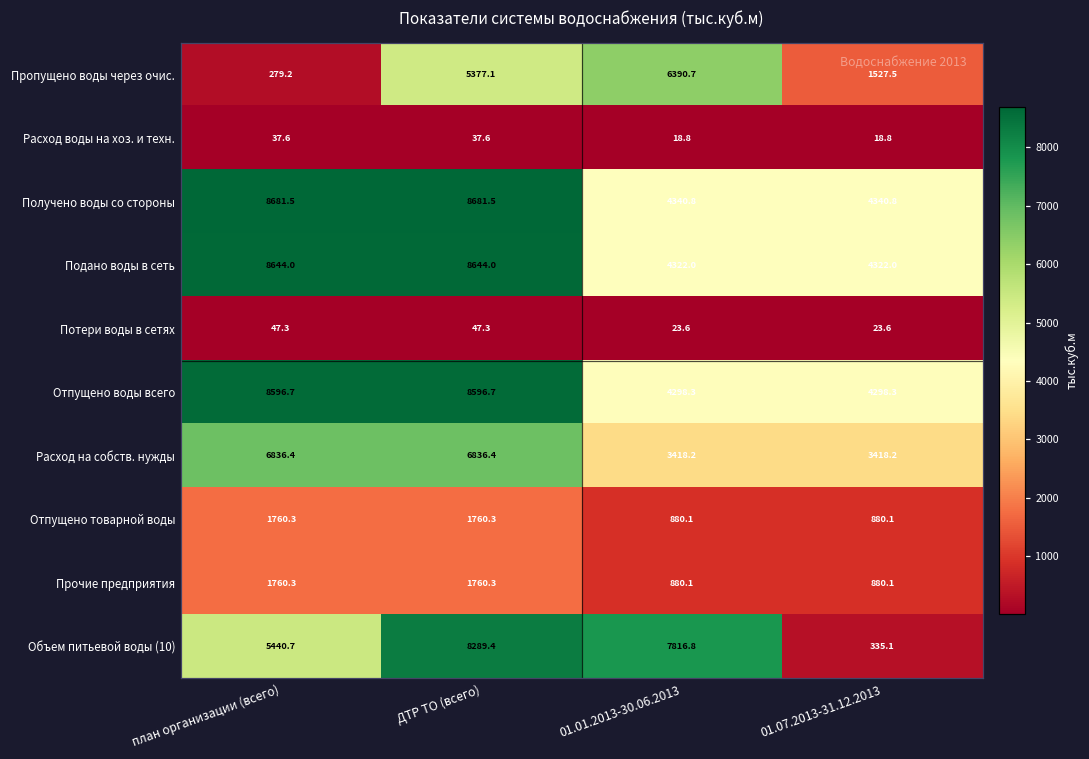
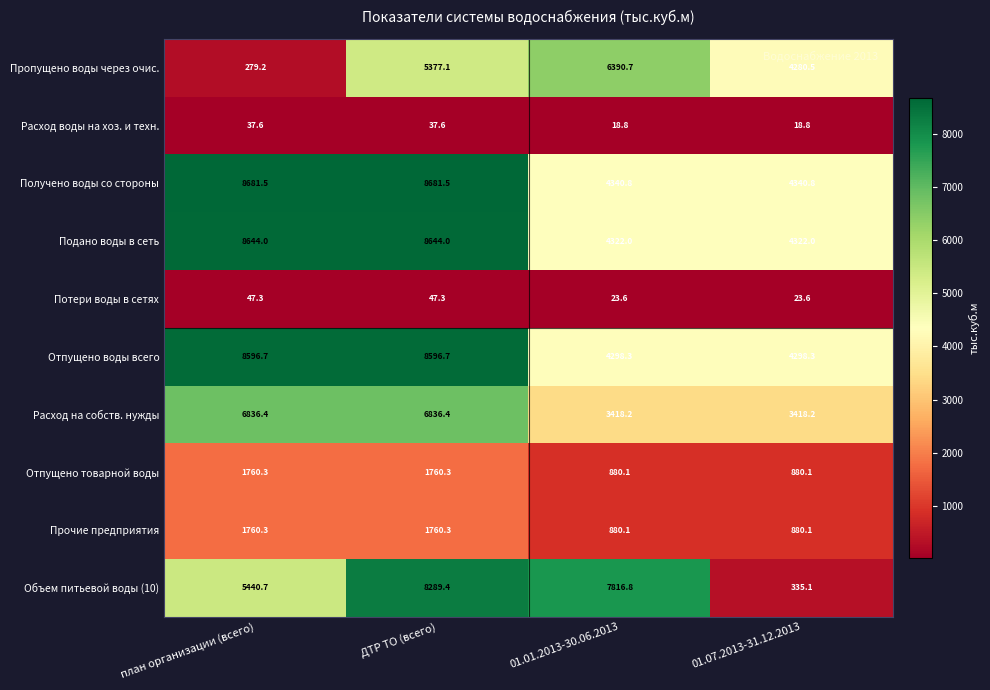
  {
    "Пропущено воды через очис.": {
      "план организации (всего)": 279.2,
      "ДТР ТО (всего)": 5377.1,
      "01.01.2013-30.06.2013": 6390.7,
-     "01.07.2013-31.12.2013": 1527.5
+     "01.07.2013-31.12.2013": 4280.5
    },
    "Расход воды на хоз. и техн.": {
      "план организации (всего)": 37.6,
      "ДТР ТО (всего)": 37.6,
      "01.01.2013-30.06.2013": 18.8,
      "01.07.2013-31.12.2013": 18.8
    },
    "Получено воды со стороны": {
      "план организации (всего)": 8681.5,
      "ДТР ТО (всего)": 8681.5,
      "01.01.2013-30.06.2013": 4340.8,
      "01.07.2013-31.12.2013": 4340.8
    },
    "Подано воды в сеть": {
      "план организации (всего)": 8644.0,
      "ДТР ТО (всего)": 8644.0,
      "01.01.2013-30.06.2013": 4322.0,
      "01.07.2013-31.12.2013": 4322.0
    },
    "Потери воды в сетях": {
      "план организации (всего)": 47.3,
      "ДТР ТО (всего)": 47.3,
      "01.01.2013-30.06.2013": 23.6,
      "01.07.2013-31.12.2013": 23.6
    },
    "Отпущено воды всего": {
      "план организации (всего)": 8596.7,
      "ДТР ТО (всего)": 8596.7,
      "01.01.2013-30.06.2013": 4298.3,
      "01.07.2013-31.12.2013": 4298.3
    },
    "Расход на собств. нужды": {
      "план организации (всего)": 6836.4,
      "ДТР ТО (всего)": 6836.4,
      "01.01.2013-30.06.2013": 3418.2,
      "01.07.2013-31.12.2013": 3418.2
    },
    "Отпущено товарной воды": {
      "план организации (всего)": 1760.3,
      "ДТР ТО (всего)": 1760.3,
      "01.01.2013-30.06.2013": 880.1,
      "01.07.2013-31.12.2013": 880.1
    },
    "Прочие предприятия": {
      "план организации (всего)": 1760.3,
      "ДТР ТО (всего)": 1760.3,
      "01.01.2013-30.06.2013": 880.1,
      "01.07.2013-31.12.2013": 880.1
    },
    "Объем питьевой воды (10)": {
      "план организации (всего)": 5440.7,
      "ДТР ТО (всего)": 8289.4,
      "01.01.2013-30.06.2013": 7816.8,
      "01.07.2013-31.12.2013": 335.1
    }
  }
